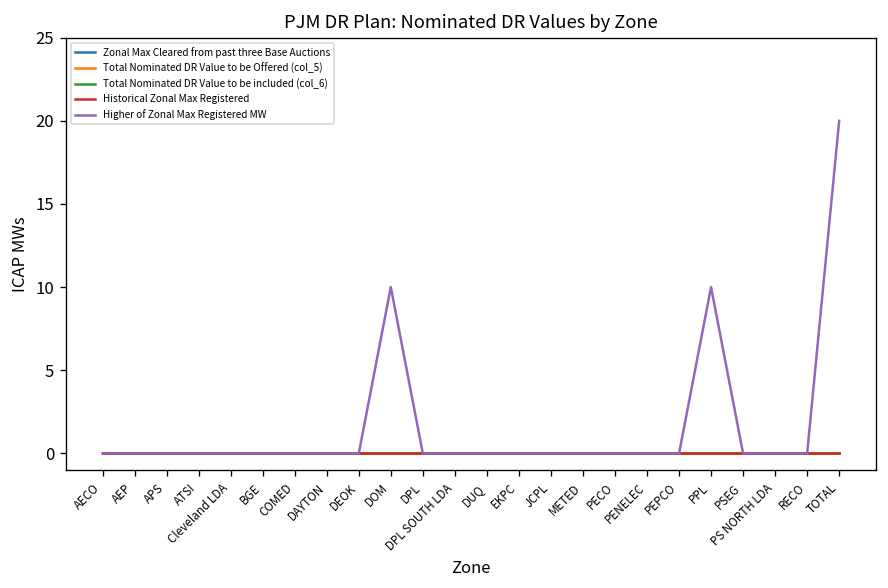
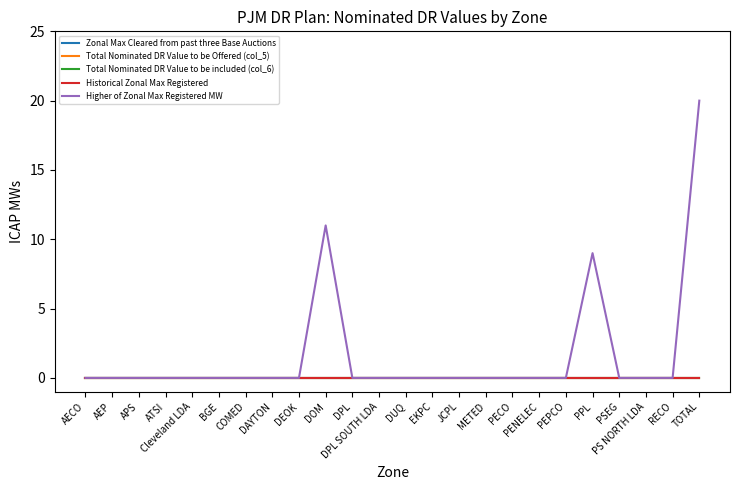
  {
    "Historical Zonal Max Registered": {
      "DOM": 0,
      "PPL": 0,
      "TOTAL": 0
    },
    "Higher of Zonal Max Registered MW": {
-     "DOM": 10,
-     "PPL": 10,
+     "DOM": 11,
+     "PPL": 9,
      "TOTAL": 20
    }
  }
